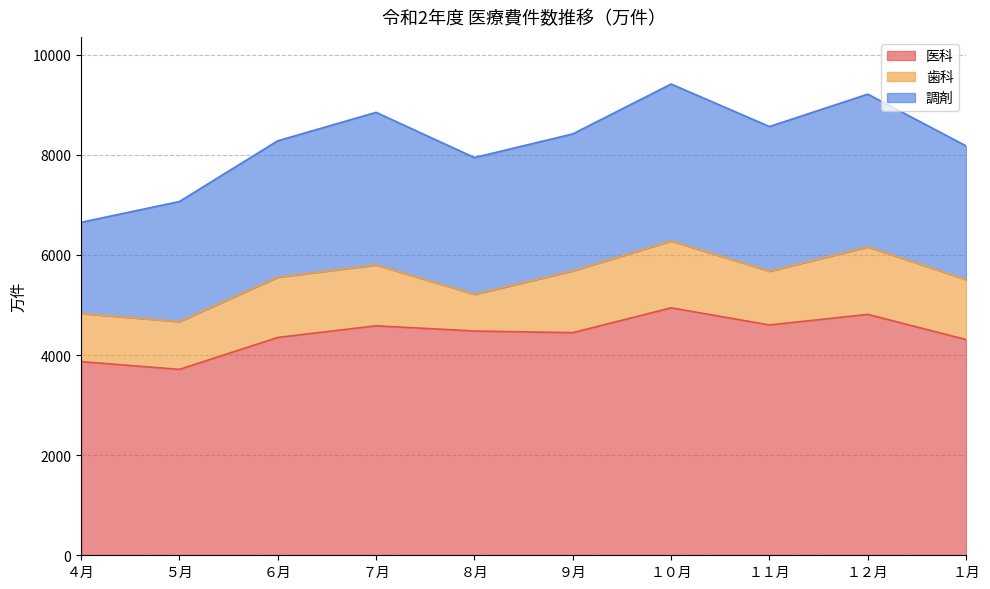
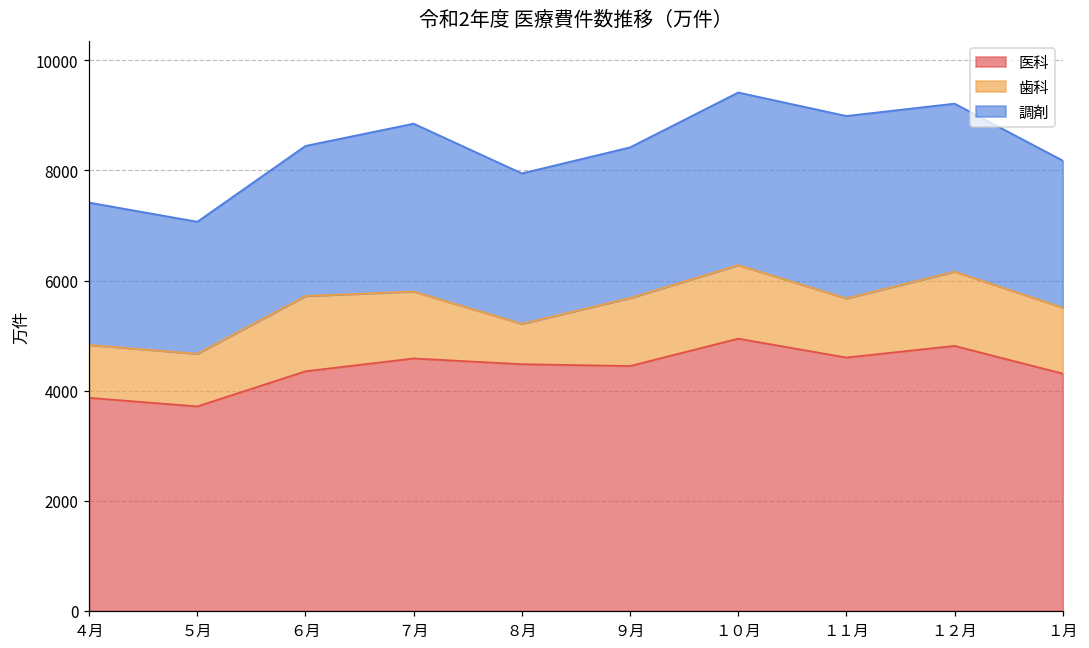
  {
    "医科": {
      "４月": 3900,
      "５月": 3700,
      "６月": 4400,
      "７月": 4600,
      "８月": 4500,
      "９月": 4400,
      "１０月": 4900,
      "１１月": 4600,
      "１２月": 4800,
      "１月": 4300
    },
    "歯科": {
      "４月": 1000,
      "５月": 1000,
-     "６月": 1200,
+     "６月": 1400,
      "７月": 1200,
      "８月": 700,
      "９月": 1200,
      "１０月": 1300,
      "１１月": 1100,
      "１２月": 1300,
      "１月": 1200
    },
    "調剤": {
-     "４月": 1800,
+     "４月": 2600,
      "５月": 2400,
      "６月": 2700,
      "７月": 3000,
      "８月": 2700,
      "９月": 2700,
      "１０月": 3100,
-     "１１月": 2900,
+     "１１月": 3300,
      "１２月": 3100,
      "１月": 2700
    }
  }
